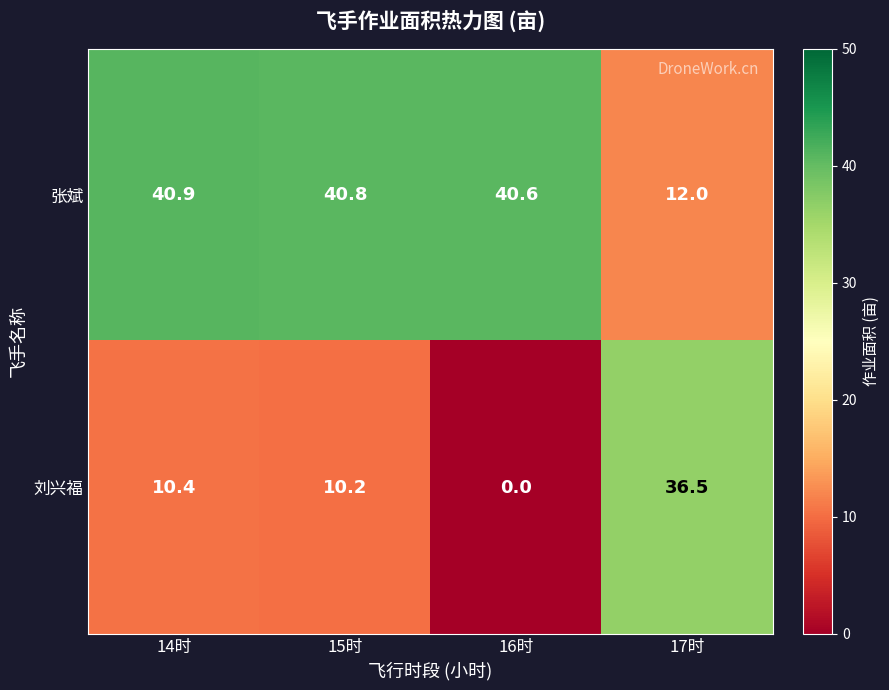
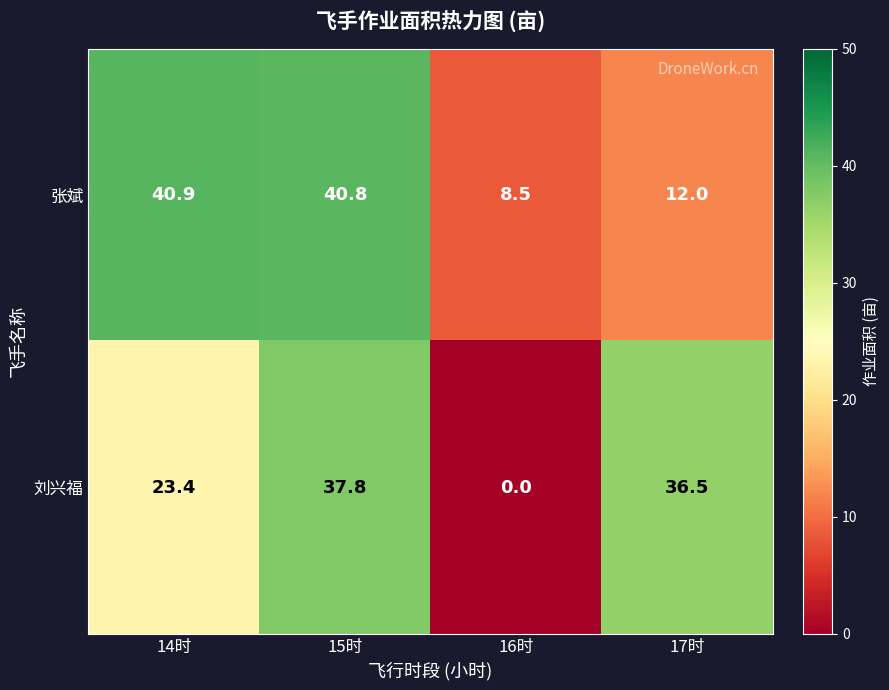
  {
    "张斌": {
      "14时": 40.9,
      "15时": 40.8,
-     "16时": 40.6
+     "16时": 8.5
    },
    "刘兴福": {
-     "14时": 10.4,
-     "15时": 10.2,
+     "14时": 23.4,
+     "15时": 37.8,
      "16时": 0.0,
      "17时": 36.5
    }
  }
